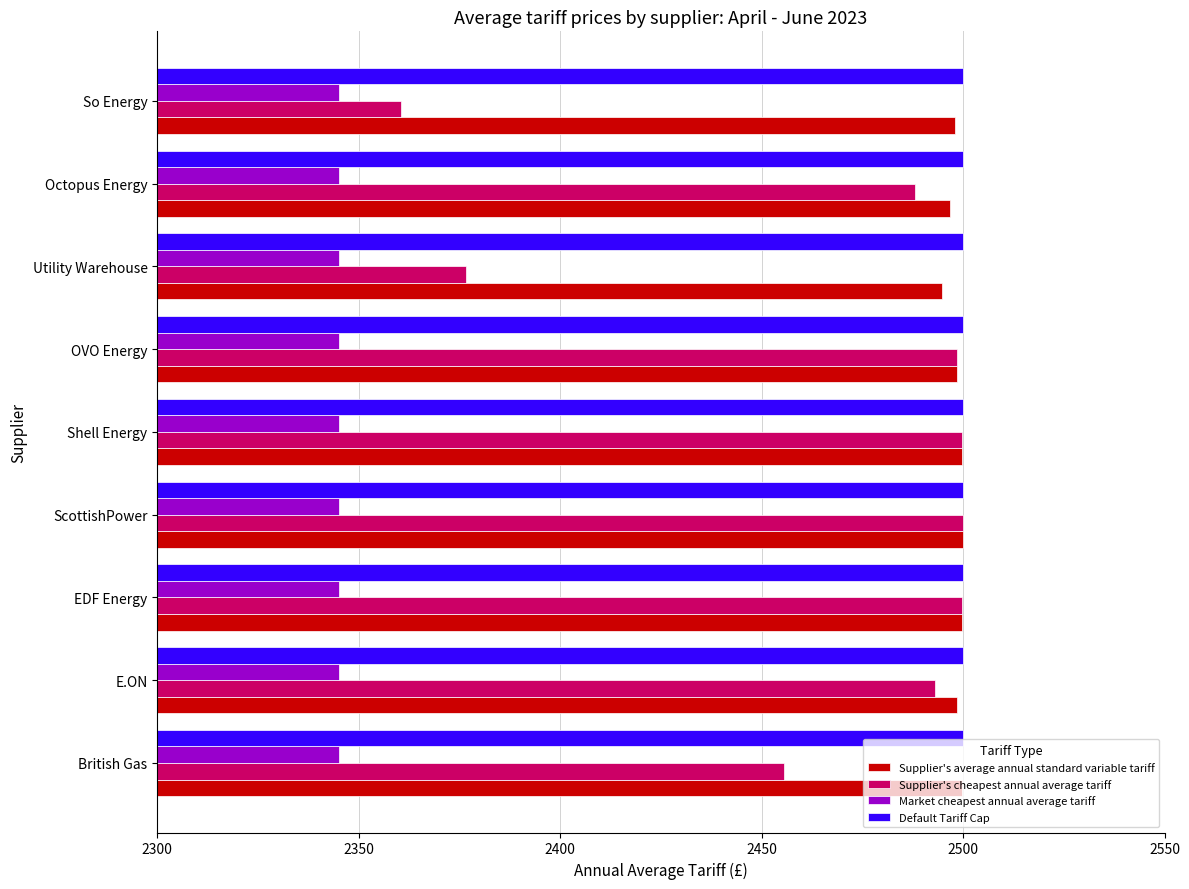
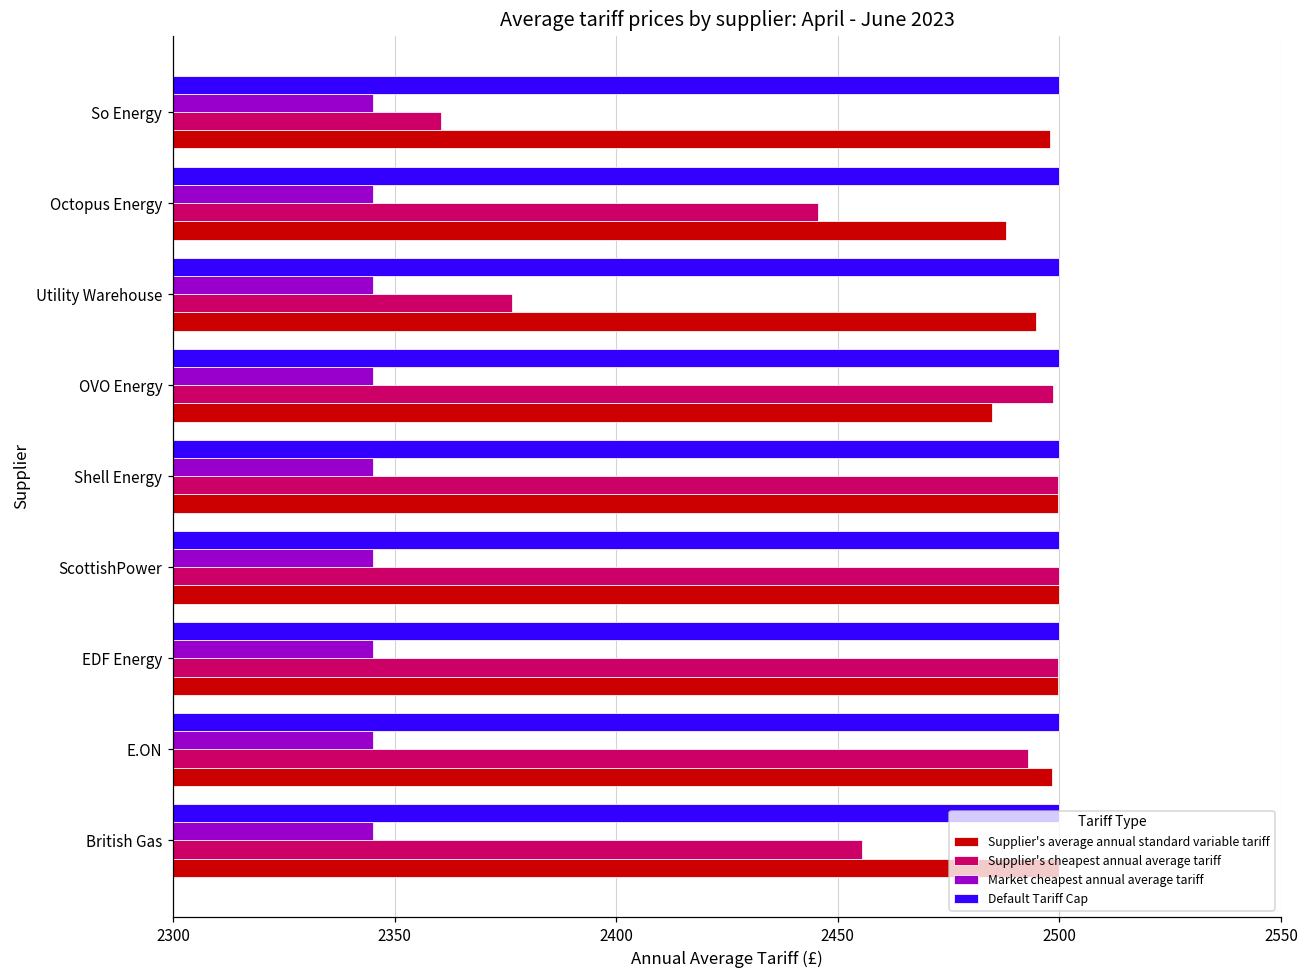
  {
    "Supplier's average annual standard variable tariff": {
      "So Energy": 2498,
-     "Octopus Energy": 2497,
+     "Octopus Energy": 2488,
      "Utility Warehouse": 2495,
-     "OVO Energy": 2499,
+     "OVO Energy": 2485,
      "Shell Energy": 2500,
      "ScottishPower": 2500,
      "EDF Energy": 2500,
      "E.ON": 2498
    },
    "Supplier's cheapest annual average tariff": {
      "So Energy": 2361,
-     "Octopus Energy": 2488,
+     "Octopus Energy": 2445,
      "Utility Warehouse": 2377,
      "OVO Energy": 2499,
      "Shell Energy": 2500,
      "ScottishPower": 2500,
      "EDF Energy": 2500,
      "E.ON": 2493,
      "British Gas": 2456
    },
    "Market cheapest annual average tariff": {
      "So Energy": 2345,
      "Octopus Energy": 2345,
      "Utility Warehouse": 2345,
      "OVO Energy": 2345,
      "Shell Energy": 2345,
      "ScottishPower": 2345,
      "EDF Energy": 2345,
      "E.ON": 2345,
      "British Gas": 2345
    },
    "Default Tariff Cap": {
      "So Energy": 2500,
      "Octopus Energy": 2500,
      "Utility Warehouse": 2500,
      "OVO Energy": 2500,
      "Shell Energy": 2500,
      "ScottishPower": 2500,
      "EDF Energy": 2500,
      "E.ON": 2500,
      "British Gas": 2500
    }
  }
